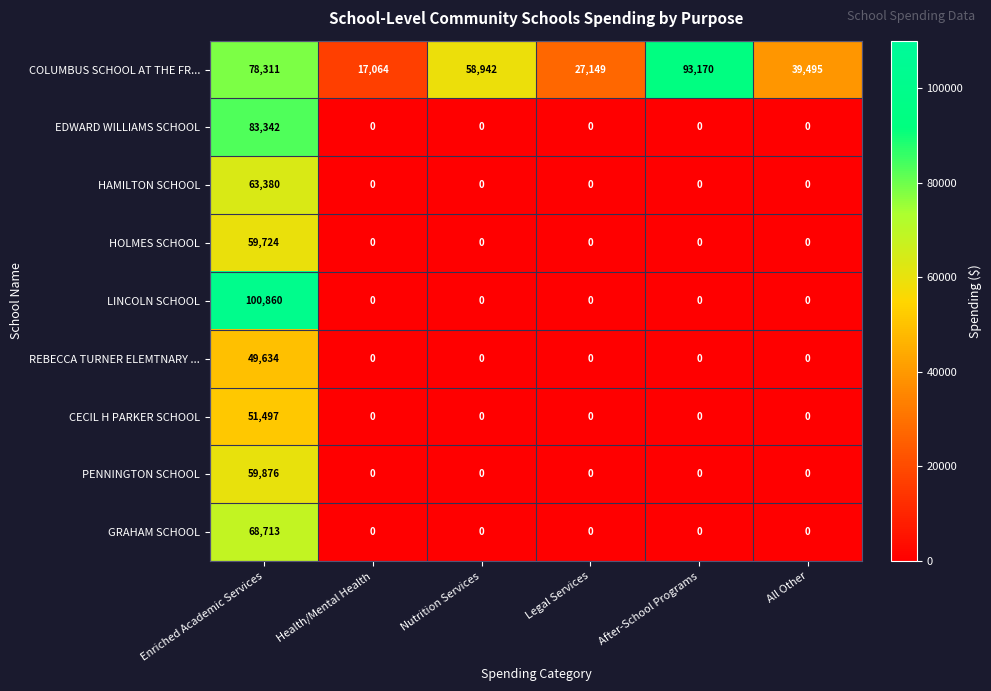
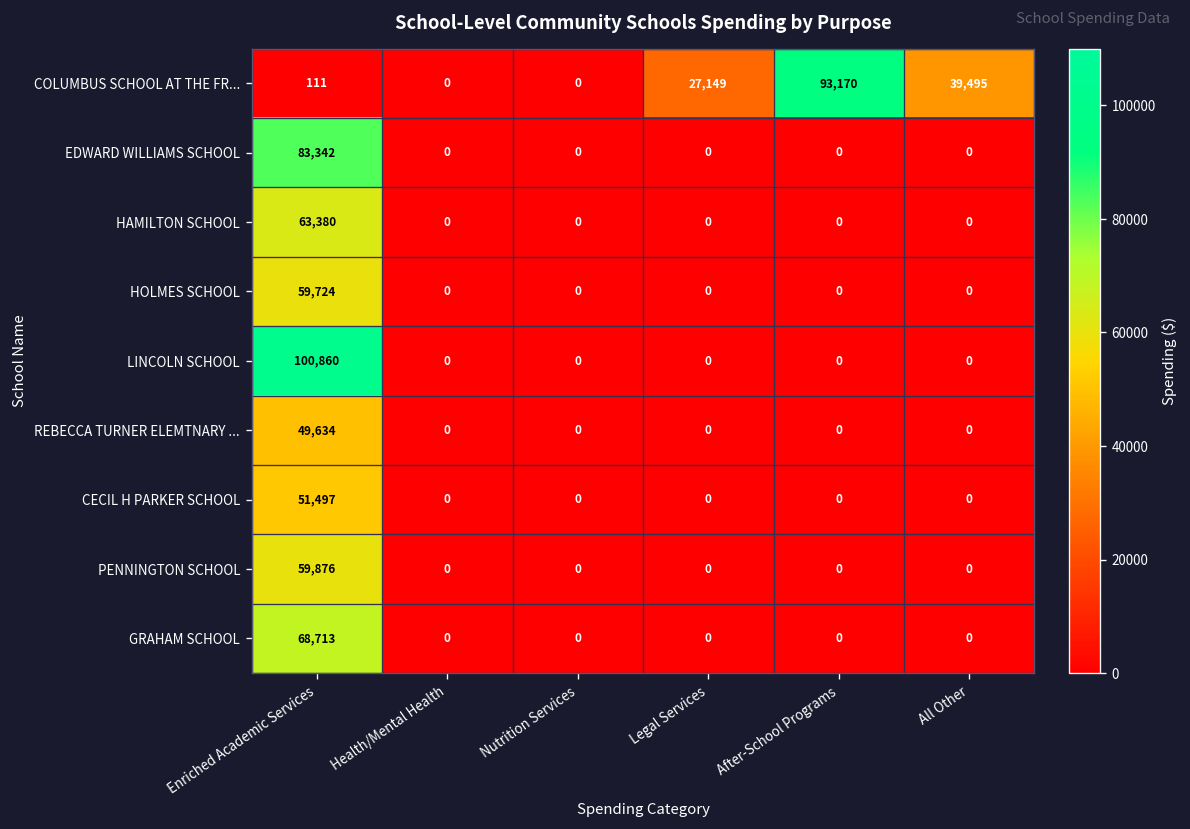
  {
    "COLUMBUS SCHOOL AT THE FR...": {
-     "Enriched Academic Services": "78,311",
-     "Health/Mental Health": "17,064",
-     "Nutrition Services": "58,942",
+     "Enriched Academic Services": "111",
+     "Health/Mental Health": "0",
+     "Nutrition Services": "0",
      "Legal Services": "27,149",
      "After-School Programs": "93,170",
      "All Other": "39,495"
    },
    "EDWARD WILLIAMS SCHOOL": {
      "Enriched Academic Services": "83,342",
      "Health/Mental Health": "0",
      "Nutrition Services": "0",
      "Legal Services": "0",
      "After-School Programs": "0",
      "All Other": "0"
    },
    "HAMILTON SCHOOL": {
      "Enriched Academic Services": "63,380",
      "Health/Mental Health": "0",
      "Nutrition Services": "0",
      "Legal Services": "0",
      "After-School Programs": "0",
      "All Other": "0"
    },
    "HOLMES SCHOOL": {
      "Enriched Academic Services": "59,724",
      "Health/Mental Health": "0",
      "Nutrition Services": "0",
      "Legal Services": "0",
      "After-School Programs": "0",
      "All Other": "0"
    },
    "LINCOLN SCHOOL": {
      "Enriched Academic Services": "100,860",
      "Health/Mental Health": "0",
      "Nutrition Services": "0",
      "Legal Services": "0",
      "After-School Programs": "0",
      "All Other": "0"
    },
    "REBECCA TURNER ELEMTNARY ...": {
      "Enriched Academic Services": "49,634",
      "Health/Mental Health": "0",
      "Nutrition Services": "0",
      "Legal Services": "0",
      "After-School Programs": "0",
      "All Other": "0"
    },
    "CECIL H PARKER SCHOOL": {
      "Enriched Academic Services": "51,497",
      "Health/Mental Health": "0",
      "Nutrition Services": "0",
      "Legal Services": "0",
      "After-School Programs": "0",
      "All Other": "0"
    },
    "PENNINGTON SCHOOL": {
      "Enriched Academic Services": "59,876",
      "Health/Mental Health": "0",
      "Nutrition Services": "0",
      "Legal Services": "0",
      "After-School Programs": "0",
      "All Other": "0"
    },
    "GRAHAM SCHOOL": {
      "Enriched Academic Services": "68,713",
      "Health/Mental Health": "0",
      "Nutrition Services": "0",
      "Legal Services": "0",
      "After-School Programs": "0",
      "All Other": "0"
    }
  }
